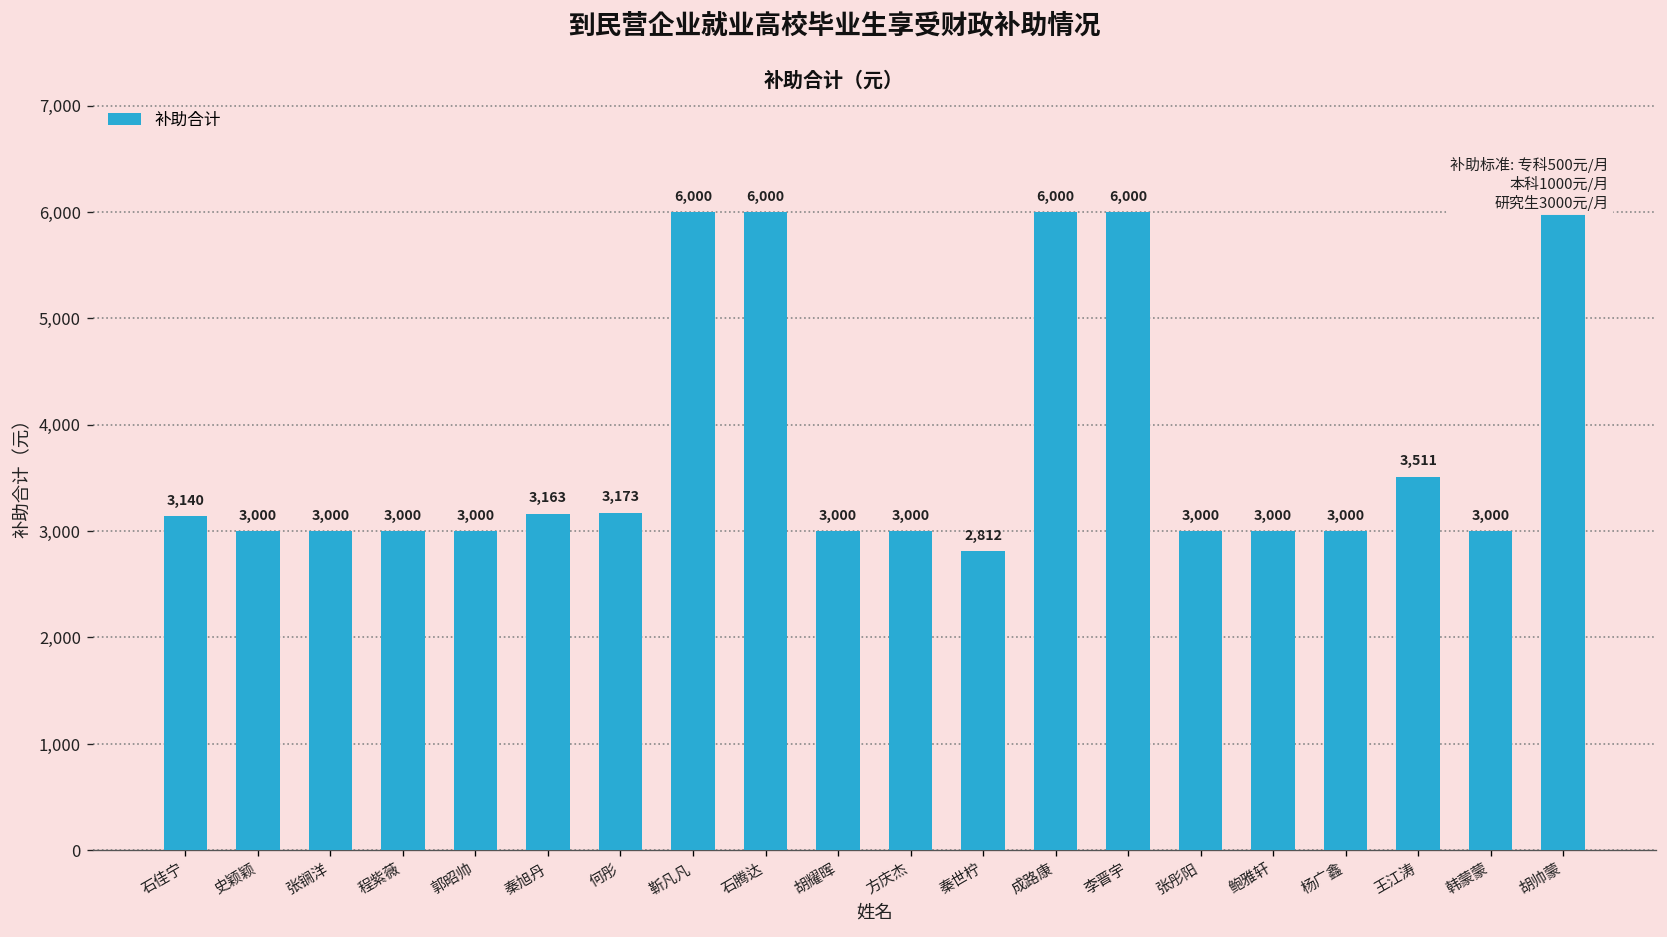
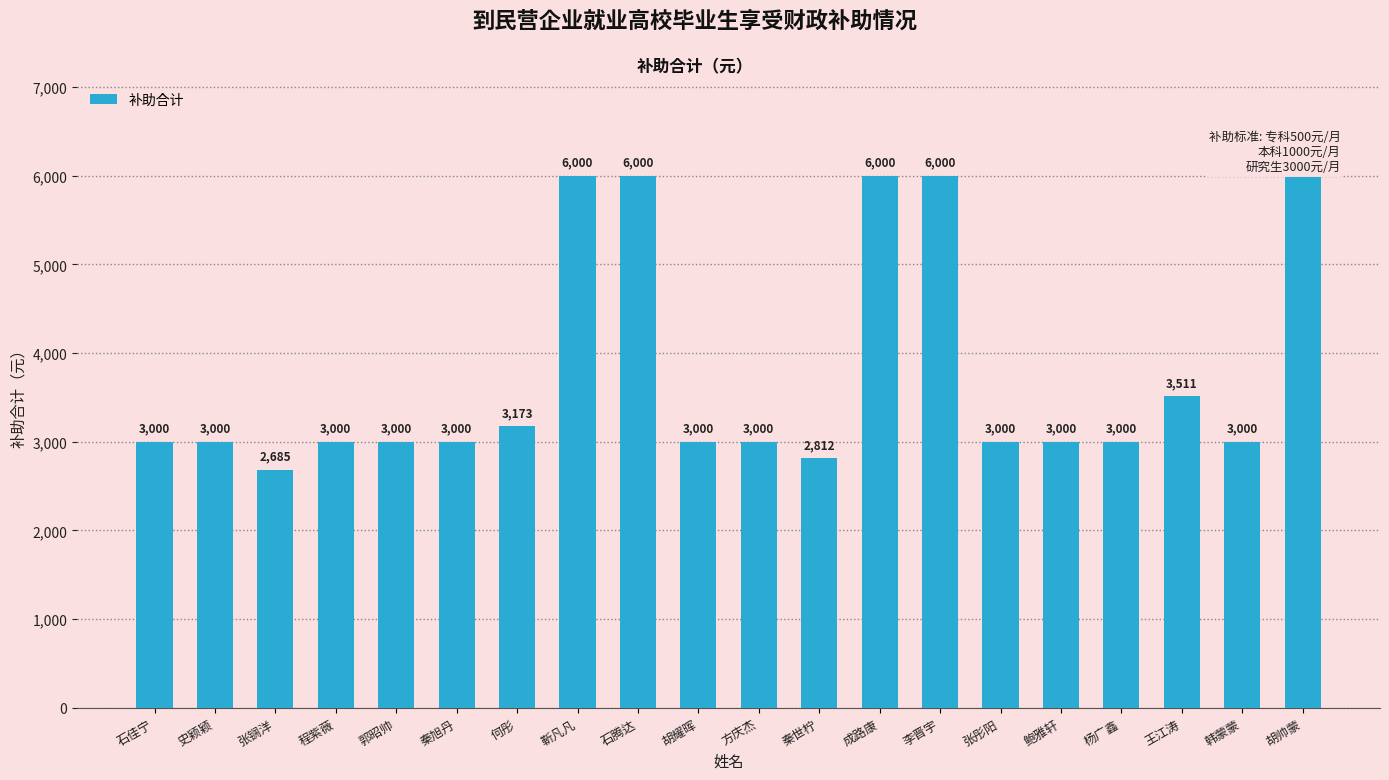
  {
-   "石佳宁": "3,140",
+   "石佳宁": "3,000",
    "史颖颖": "3,000",
-   "张锎洋": "3,000",
+   "张锎洋": "2,685",
    "程紫薇": "3,000",
    "郭昭帅": "3,000",
-   "秦旭丹": "3,163",
+   "秦旭丹": "3,000",
    "何彤": "3,173",
    "靳凡凡": "6,000",
    "石腾达": "6,000",
    "胡耀晖": "3,000",
    "方庆杰": "3,000",
    "秦世柠": "2,812",
    "成路康": "6,000",
    "李晋宇": "6,000",
    "张彤阳": "3,000",
    "鲍雅轩": "3,000",
    "杨广鑫": "3,000",
    "王江涛": "3,511",
    "韩蒙蒙": "3,000"
  }
